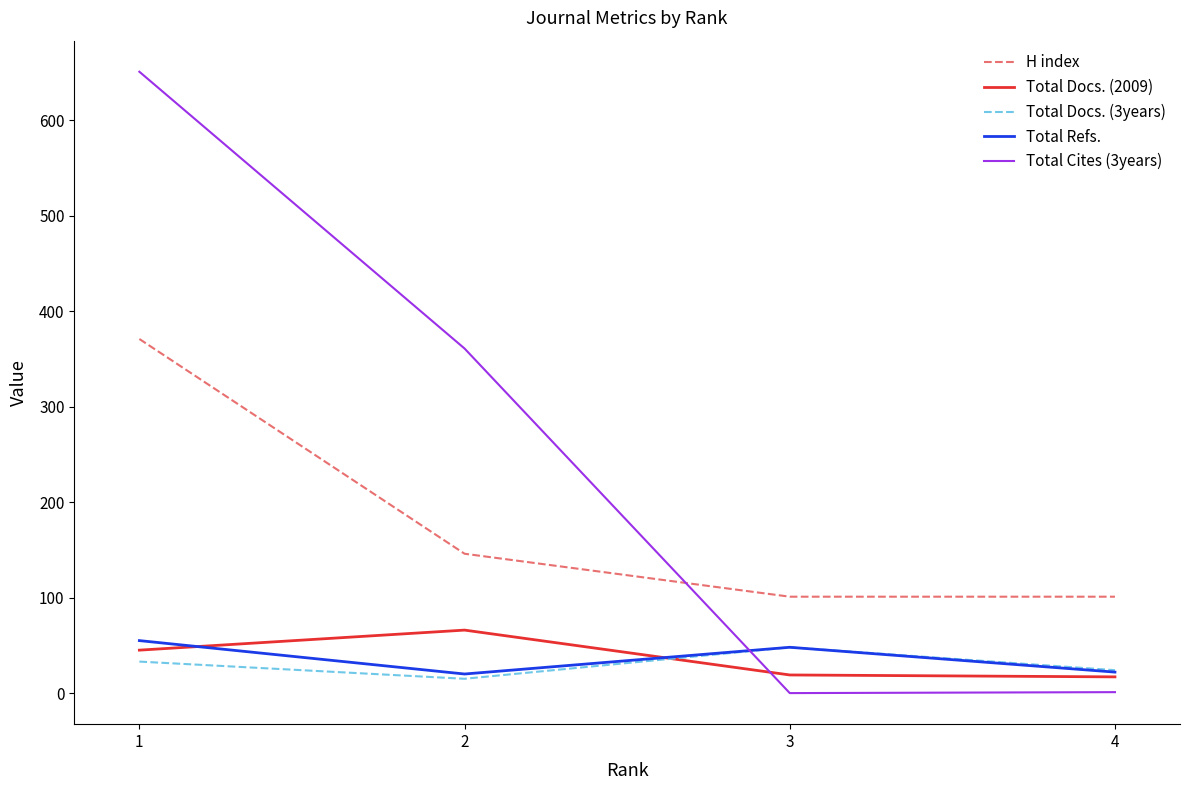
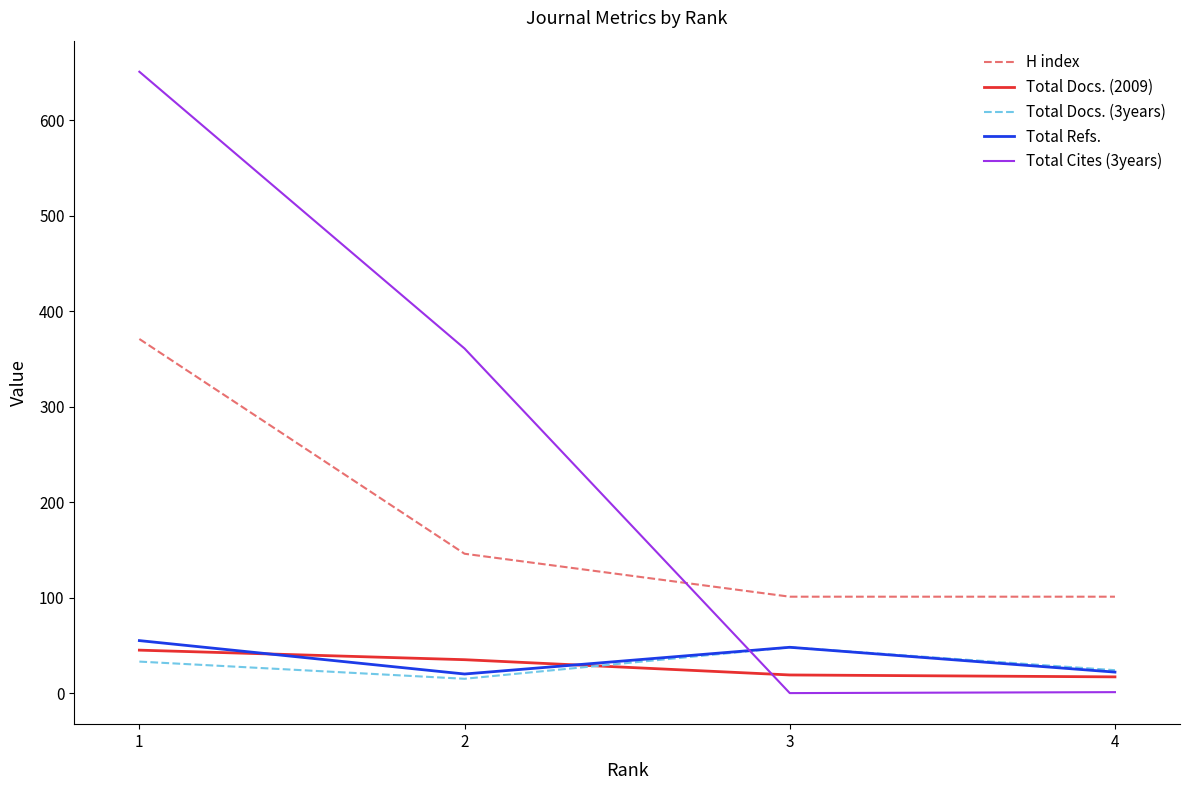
  {
    "H index": {
      "1": 370,
      "2": 150,
      "3": 100,
      "4": 100
    },
    "Total Docs. (2009)": {
      "1": 50,
-     "2": 70,
+     "2": 40,
      "3": 20,
      "4": 20
    },
    "Total Docs. (3years)": {
      "1": 30,
      "2": 20
    },
    "Total Refs.": {
      "1": 60,
      "2": 20
    },
    "Total Cites (3years)": {
      "1": 650,
      "2": 360,
      "3": 0,
      "4": 0
    }
  }
